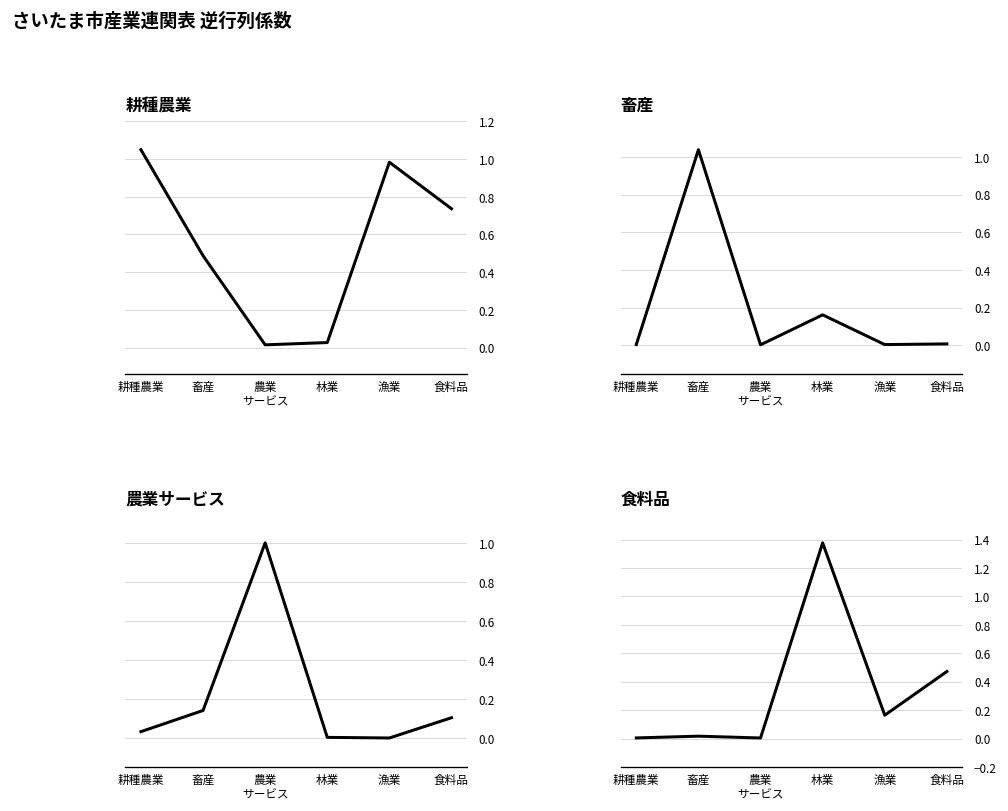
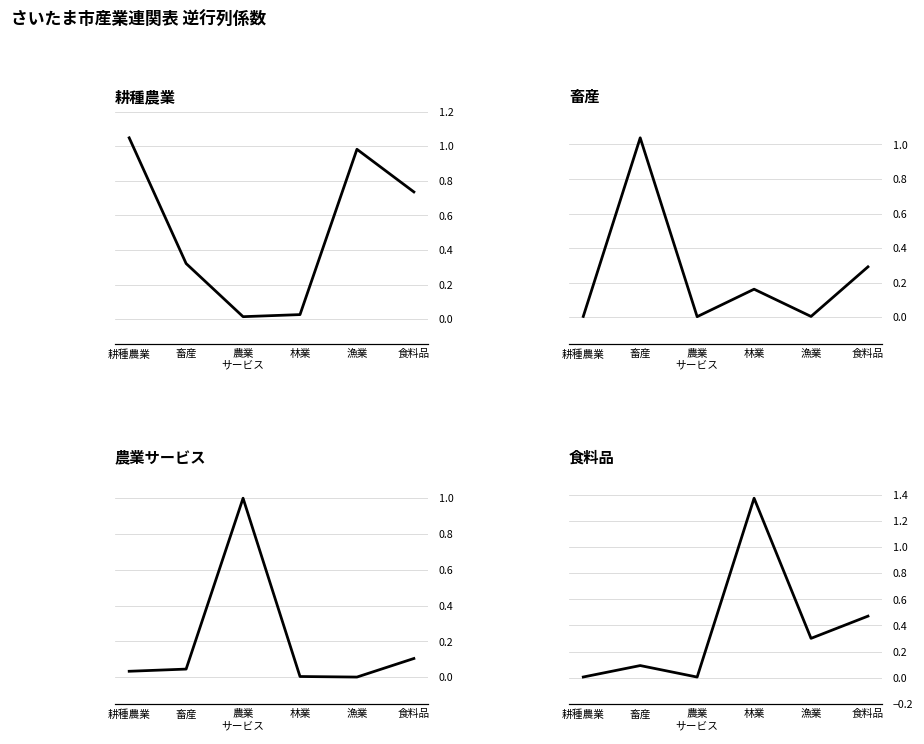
  {
    "耕種農業": {
      "耕種農業": 1.05,
-     "畜産": 0.49,
+     "畜産": 0.32,
      "農業 サービス": 0.01,
      "林業": 0.03,
      "漁業": 0.98,
      "食料品": 0.74
    },
    "畜産": {
      "耕種農業": 0.00,
      "畜産": 1.04,
      "農業 サービス": 0.00,
      "林業": 0.16,
      "漁業": 0.00,
-     "食料品": 0.01
+     "食料品": 0.29
    },
    "農業サービス": {
      "耕種農業": 0.03,
-     "畜産": 0.14,
+     "畜産": 0.05,
      "農業 サービス": 1.00,
      "林業": 0.00,
      "漁業": 0.00,
      "食料品": 0.10
    },
    "食料品": {
      "耕種農業": 0.00,
-     "畜産": 0.02,
+     "畜産": 0.09,
      "農業 サービス": 0.00,
      "林業": 1.38,
-     "漁業": 0.16,
+     "漁業": 0.30,
      "食料品": 0.47
    }
  }
